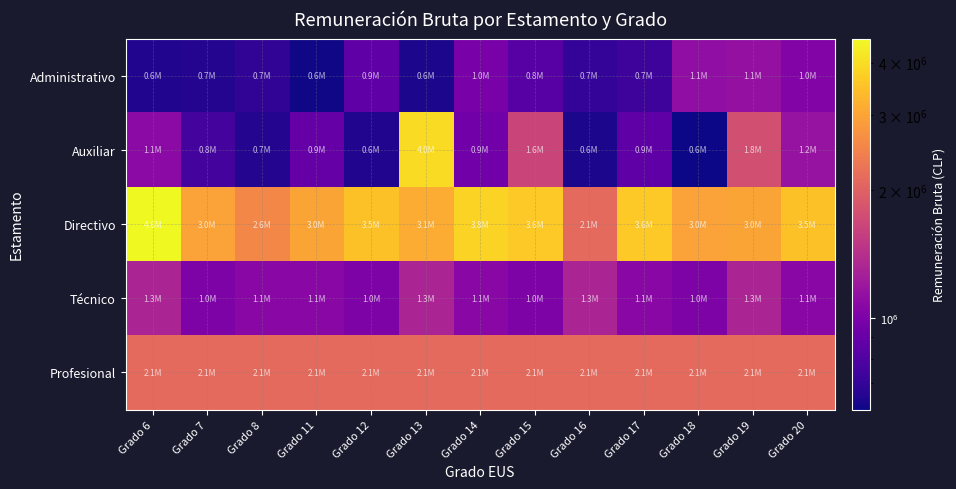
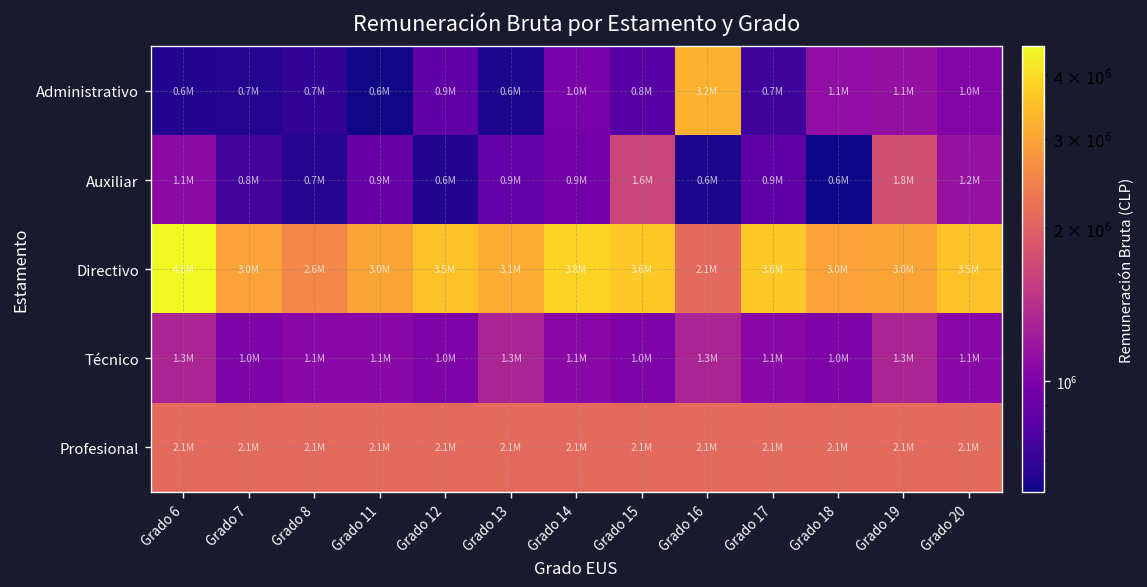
  {
    "Administrativo": {
      "Grado 6": "0.6M",
      "Grado 7": "0.7M",
      "Grado 8": "0.7M",
      "Grado 11": "0.6M",
      "Grado 12": "0.9M",
      "Grado 13": "0.6M",
      "Grado 14": "1.0M",
      "Grado 15": "0.8M",
-     "Grado 16": "0.7M",
+     "Grado 16": "3.2M",
      "Grado 17": "0.7M",
      "Grado 18": "1.1M",
      "Grado 19": "1.1M",
      "Grado 20": "1.0M"
    },
    "Auxiliar": {
      "Grado 6": "1.1M",
      "Grado 7": "0.8M",
      "Grado 8": "0.7M",
      "Grado 11": "0.9M",
      "Grado 12": "0.6M",
-     "Grado 13": "4.0M",
+     "Grado 13": "0.9M",
      "Grado 14": "0.9M",
      "Grado 15": "1.6M",
      "Grado 16": "0.6M",
      "Grado 17": "0.9M",
      "Grado 18": "0.6M",
      "Grado 19": "1.8M",
      "Grado 20": "1.2M"
    },
    "Directivo": {
      "Grado 6": "4.6M",
      "Grado 7": "3.0M",
      "Grado 8": "2.6M",
      "Grado 11": "3.0M",
      "Grado 12": "3.5M",
      "Grado 13": "3.1M",
      "Grado 14": "3.8M",
      "Grado 15": "3.6M",
      "Grado 16": "2.1M",
      "Grado 17": "3.6M",
      "Grado 18": "3.0M",
      "Grado 19": "3.0M",
      "Grado 20": "3.5M"
    },
    "Técnico": {
      "Grado 6": "1.3M",
      "Grado 7": "1.0M",
      "Grado 8": "1.1M",
      "Grado 11": "1.1M",
      "Grado 12": "1.0M",
      "Grado 13": "1.3M",
      "Grado 14": "1.1M",
      "Grado 15": "1.0M",
      "Grado 16": "1.3M",
      "Grado 17": "1.1M",
      "Grado 18": "1.0M",
      "Grado 19": "1.3M",
      "Grado 20": "1.1M"
    },
    "Profesional": {
      "Grado 6": "2.1M",
      "Grado 7": "2.1M",
      "Grado 8": "2.1M",
      "Grado 11": "2.1M",
      "Grado 12": "2.1M",
      "Grado 13": "2.1M",
      "Grado 14": "2.1M",
      "Grado 15": "2.1M",
      "Grado 16": "2.1M",
      "Grado 17": "2.1M",
      "Grado 18": "2.1M",
      "Grado 19": "2.1M",
      "Grado 20": "2.1M"
    }
  }
